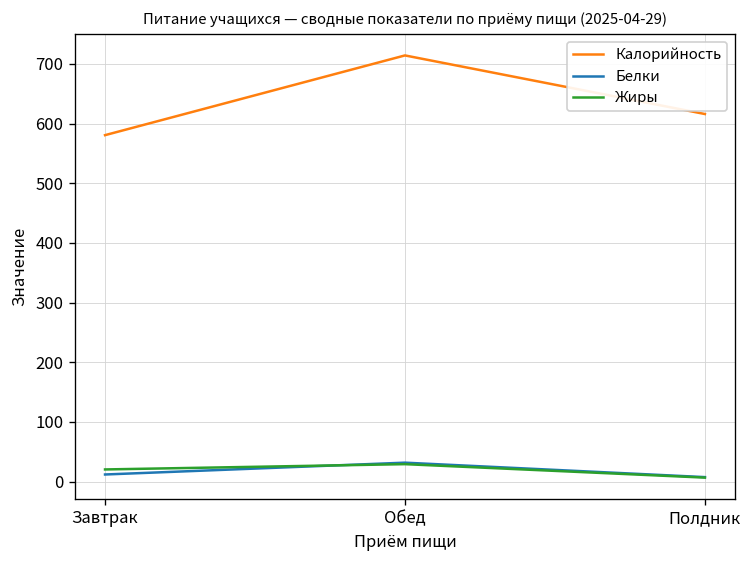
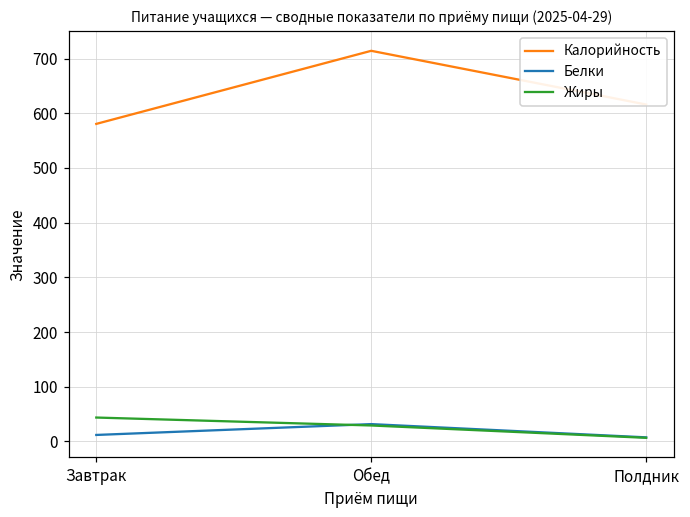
  {
    "Калорийность": {
      "Завтрак": 580,
      "Обед": 710
    },
    "Белки": {
      "Завтрак": 10
    },
    "Жиры": {
-     "Завтрак": 20
+     "Завтрак": 40
    }
  }
